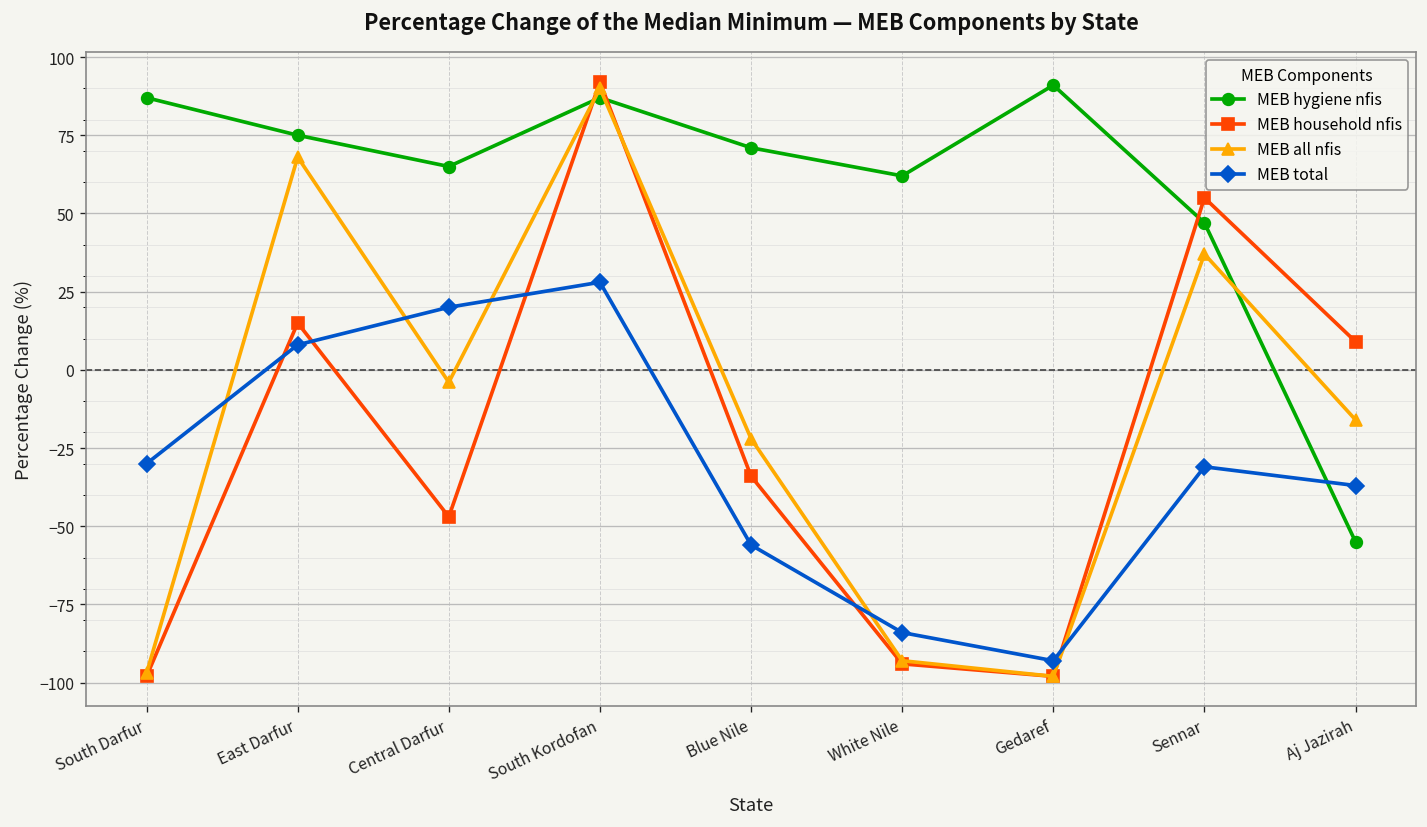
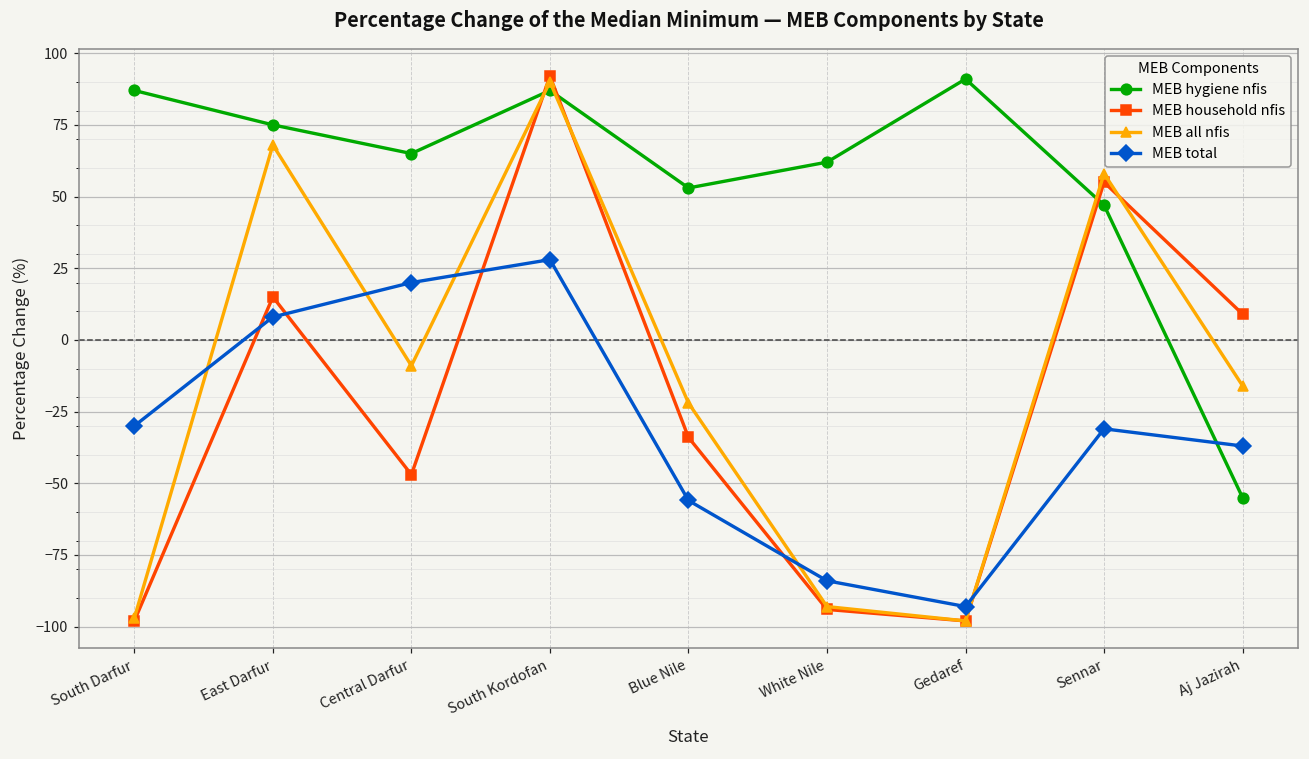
  {
    "MEB hygiene nfis": {
      "South Darfur": 87,
      "East Darfur": 75,
      "Central Darfur": 65,
      "South Kordofan": 87,
-     "Blue Nile": 71,
+     "Blue Nile": 53,
      "White Nile": 62,
      "Gedaref": 91,
      "Sennar": 47,
      "Aj Jazirah": -55
    },
    "MEB household nfis": {
      "South Darfur": -98,
      "East Darfur": 15,
      "Central Darfur": -47,
      "South Kordofan": 92,
      "Blue Nile": -34,
      "White Nile": -94,
      "Sennar": 55,
      "Aj Jazirah": 9
    },
    "MEB all nfis": {
      "South Darfur": -97,
      "East Darfur": 68,
-     "Central Darfur": -4,
+     "Central Darfur": -9,
      "South Kordofan": 90,
      "Blue Nile": -22,
      "White Nile": -93,
-     "Sennar": 37,
+     "Sennar": 58,
      "Aj Jazirah": -16
    },
    "MEB total": {
      "South Darfur": -30,
      "East Darfur": 8,
      "Central Darfur": 20,
      "South Kordofan": 28,
      "Blue Nile": -56,
      "White Nile": -84,
      "Gedaref": -93,
      "Sennar": -31,
      "Aj Jazirah": -37
    }
  }
